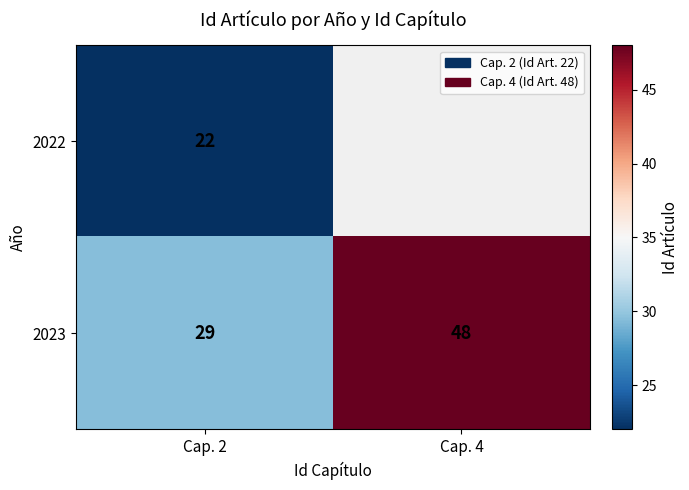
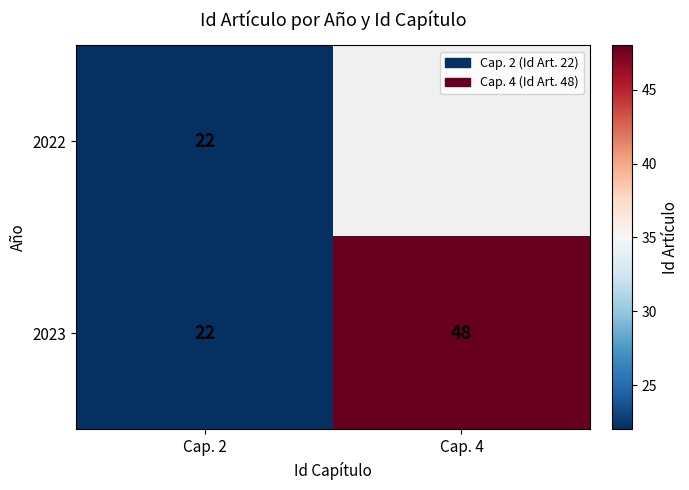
  {
    "2022": {
      "Cap. 2": 22
    },
    "2023": {
-     "Cap. 2": 29,
+     "Cap. 2": 22,
      "Cap. 4": 48
    }
  }
